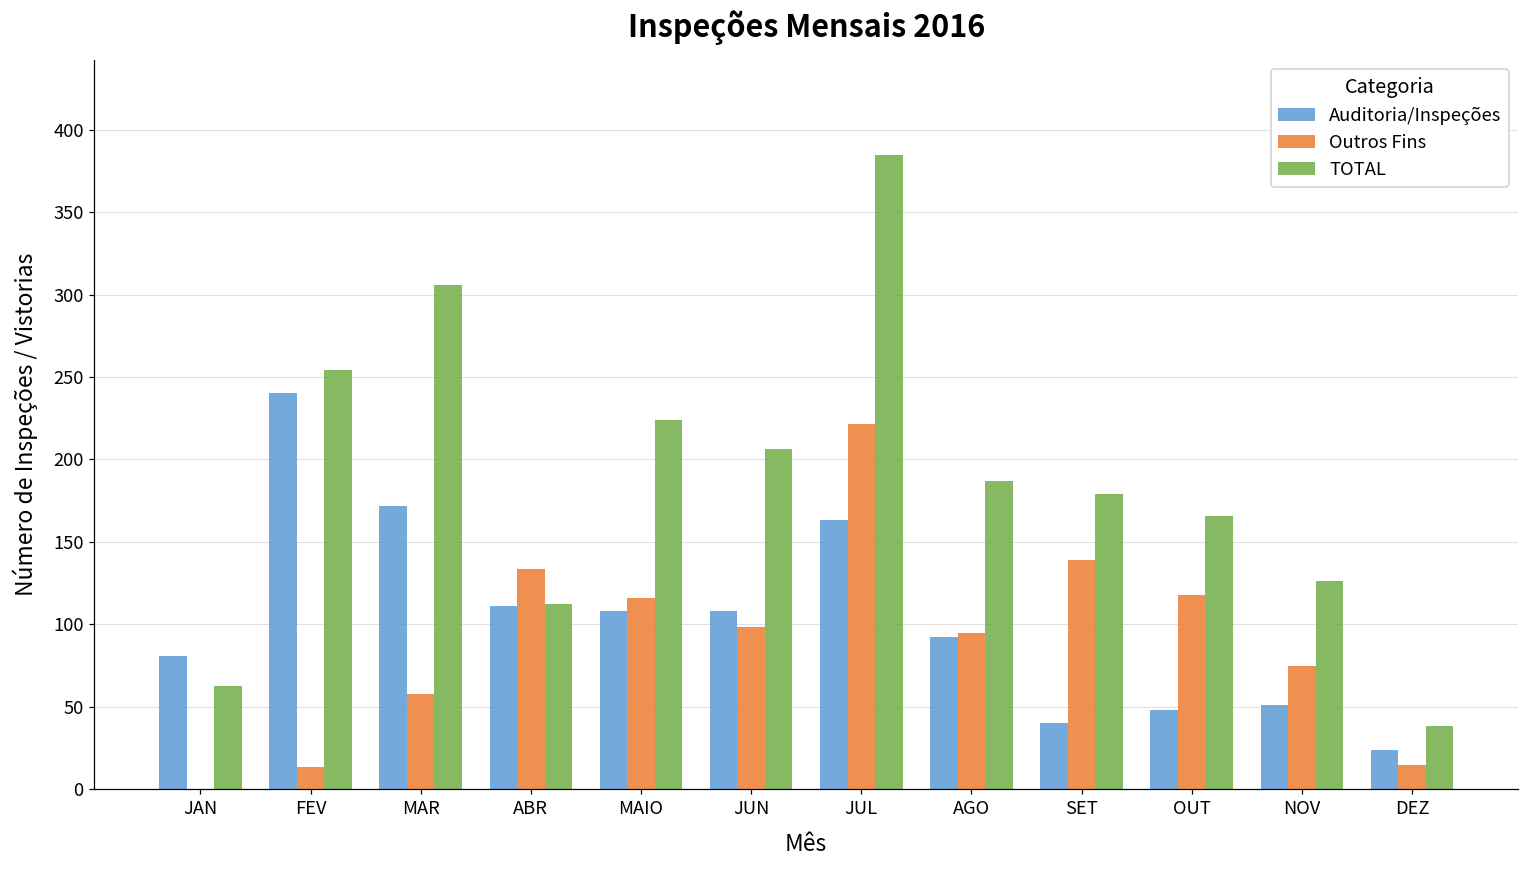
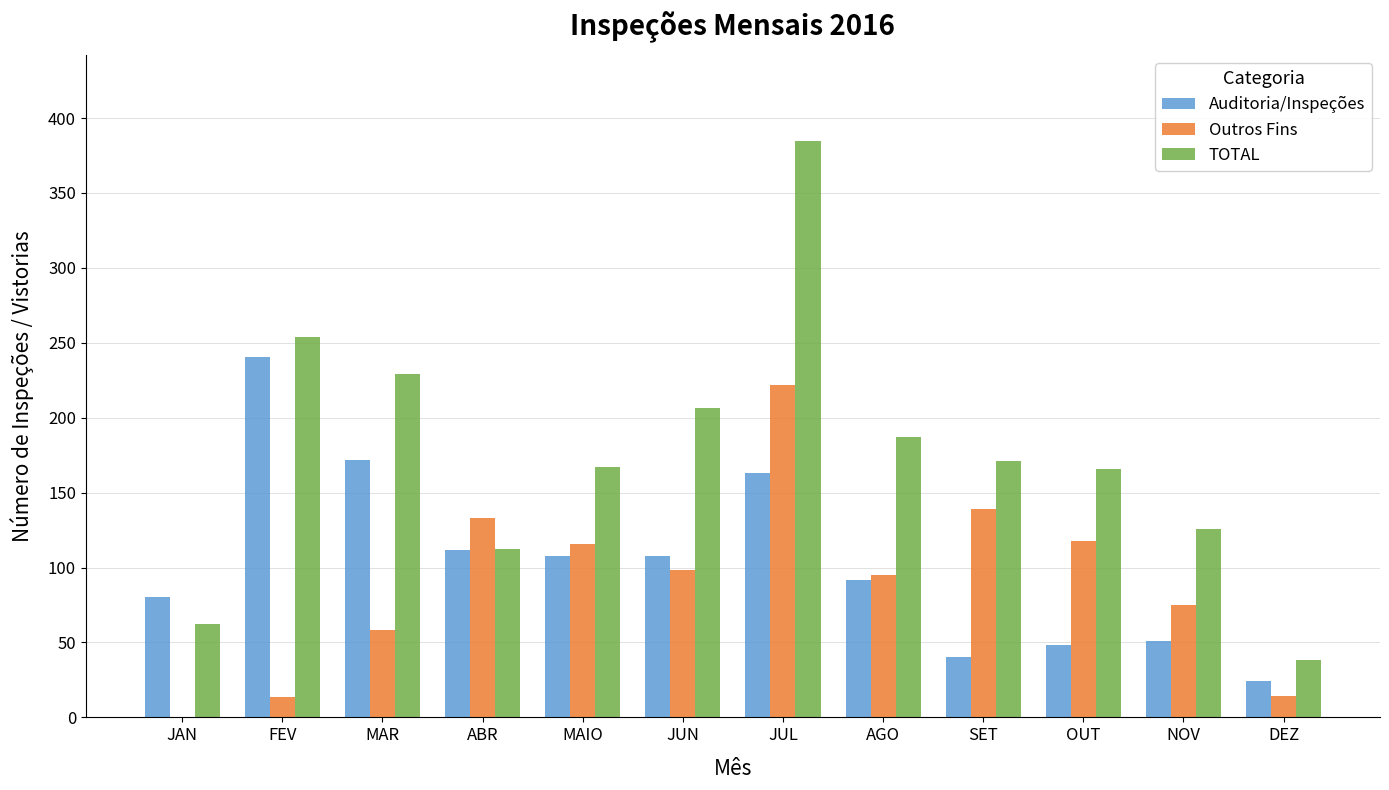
  {
    "Auditoria/Inspeções": {
      "JAN": 81,
      "FEV": 241,
      "MAR": 172,
      "ABR": 111,
      "MAIO": 108,
      "JUN": 108,
      "JUL": 163,
      "AGO": 92,
      "SET": 40,
      "OUT": 48,
      "NOV": 51,
      "DEZ": 24
    },
    "Outros Fins": {
      "JAN": 0,
      "FEV": 14,
      "MAR": 58,
      "ABR": 133,
      "MAIO": 116,
      "JUN": 99,
      "JUL": 222,
      "AGO": 95,
      "SET": 139,
      "OUT": 118,
      "NOV": 75,
      "DEZ": 15
    },
    "TOTAL": {
      "JAN": 63,
      "FEV": 254,
-     "MAR": 306,
+     "MAR": 230,
      "ABR": 113,
-     "MAIO": 224,
+     "MAIO": 167,
      "JUN": 207,
      "JUL": 385,
      "AGO": 187,
-     "SET": 179,
+     "SET": 171,
      "OUT": 166,
      "NOV": 126,
      "DEZ": 39
    }
  }
